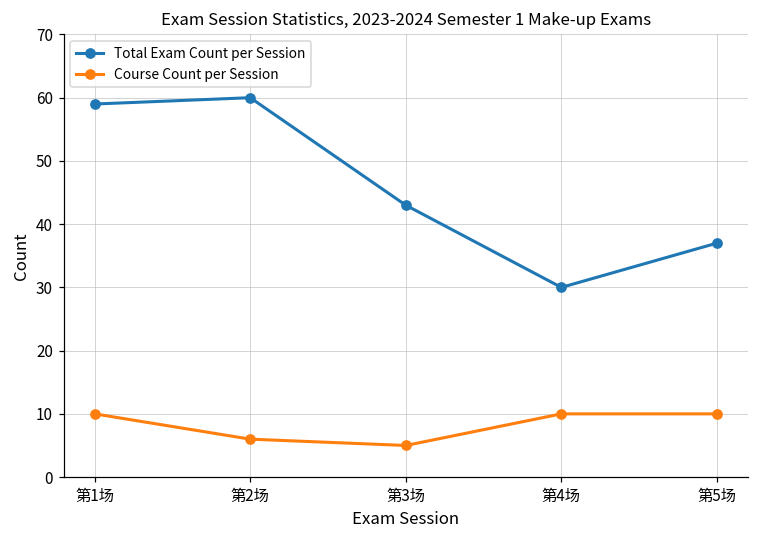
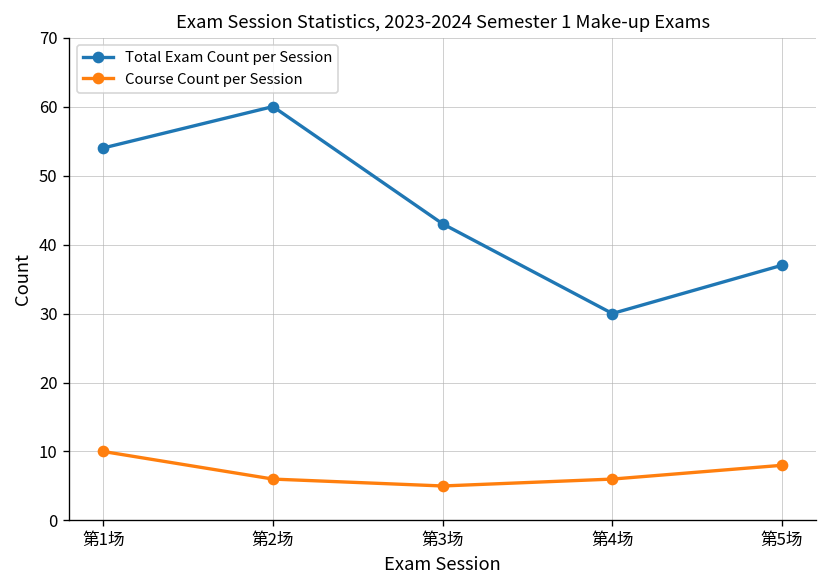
  {
    "Total Exam Count per Session": {
-     "第1场": 59,
+     "第1场": 54,
      "第2场": 60,
      "第3场": 43,
      "第4场": 30,
      "第5场": 37
    },
    "Course Count per Session": {
      "第1场": 10,
      "第2场": 6,
      "第3场": 5,
-     "第4场": 10,
-     "第5场": 10
+     "第4场": 6,
+     "第5场": 8
    }
  }
